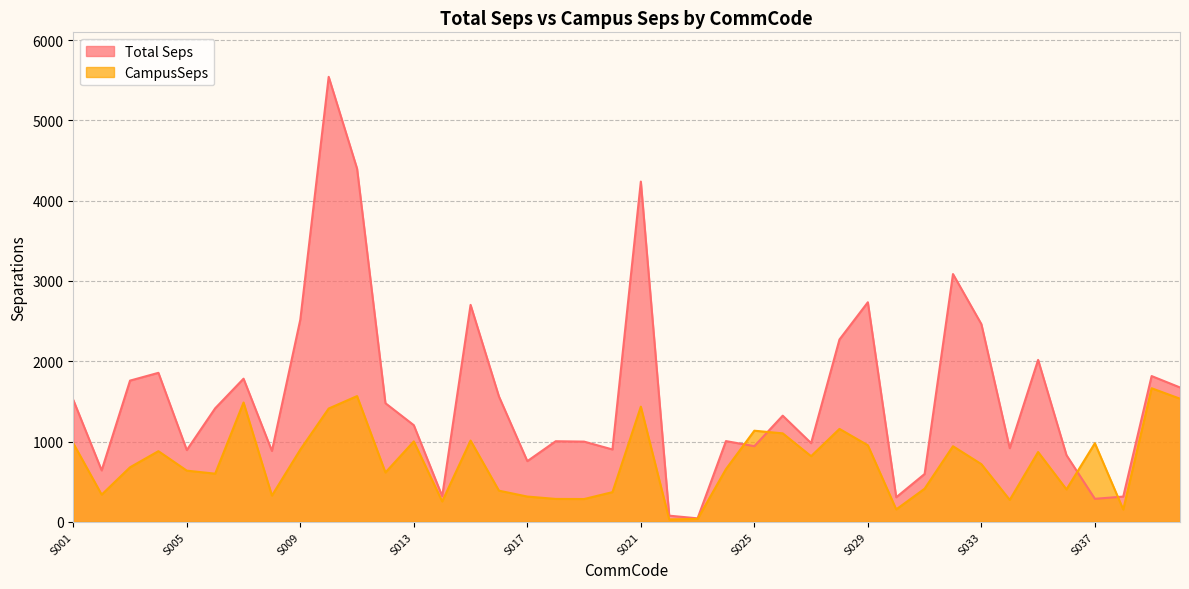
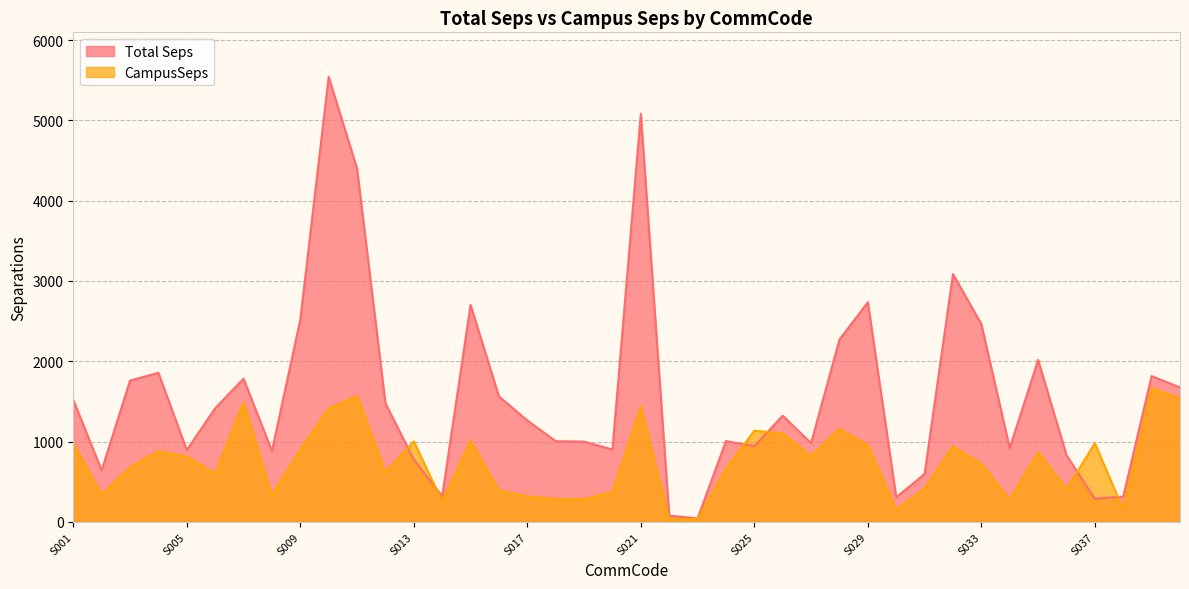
  {
    "Total Seps": {
      "S001": 1500,
      "S005": 900,
      "S009": 2500,
-     "S013": 1200,
-     "S017": 800,
-     "S021": 4200,
+     "S013": 800,
+     "S017": 1300,
+     "S021": 5100,
      "S025": 900,
      "S029": 2700,
      "S033": 2500,
      "S037": 300
    },
    "CampusSeps": {
      "S001": 1000,
-     "S005": 600,
+     "S005": 800,
      "S009": 900,
      "S013": 1000,
      "S017": 300,
      "S021": 1400,
      "S025": 1100,
      "S029": 1000,
      "S033": 700,
      "S037": 1000
    }
  }
